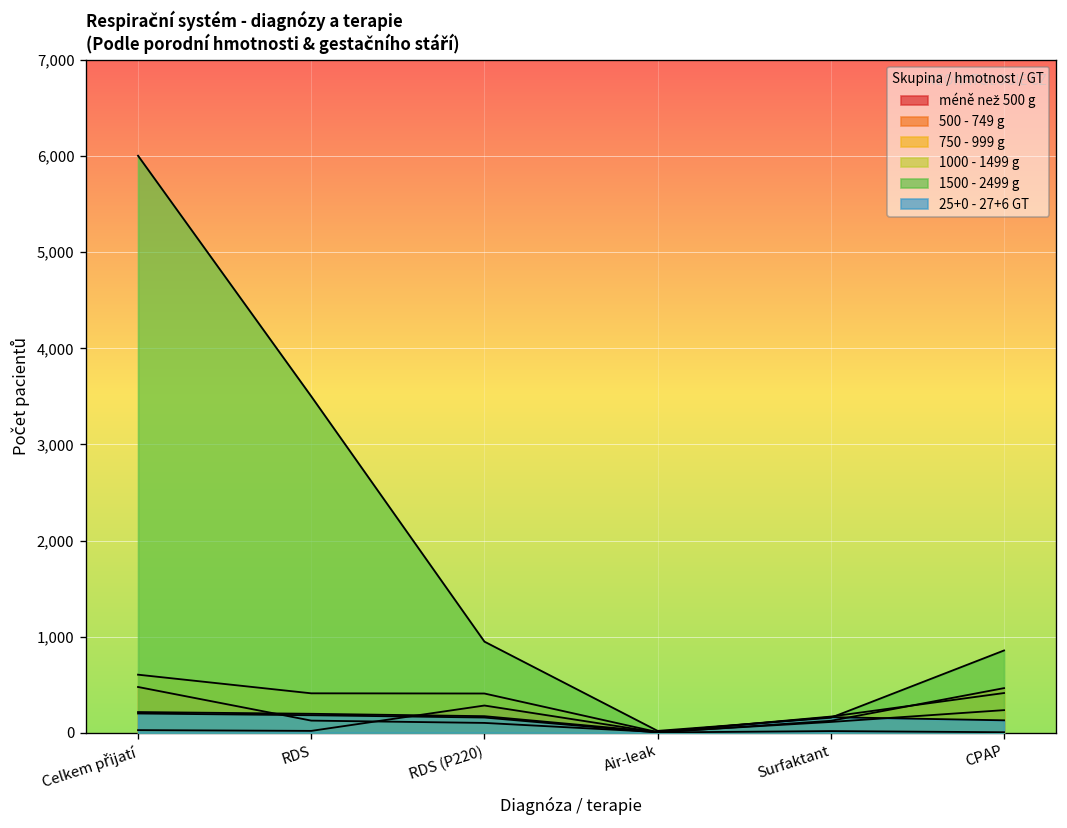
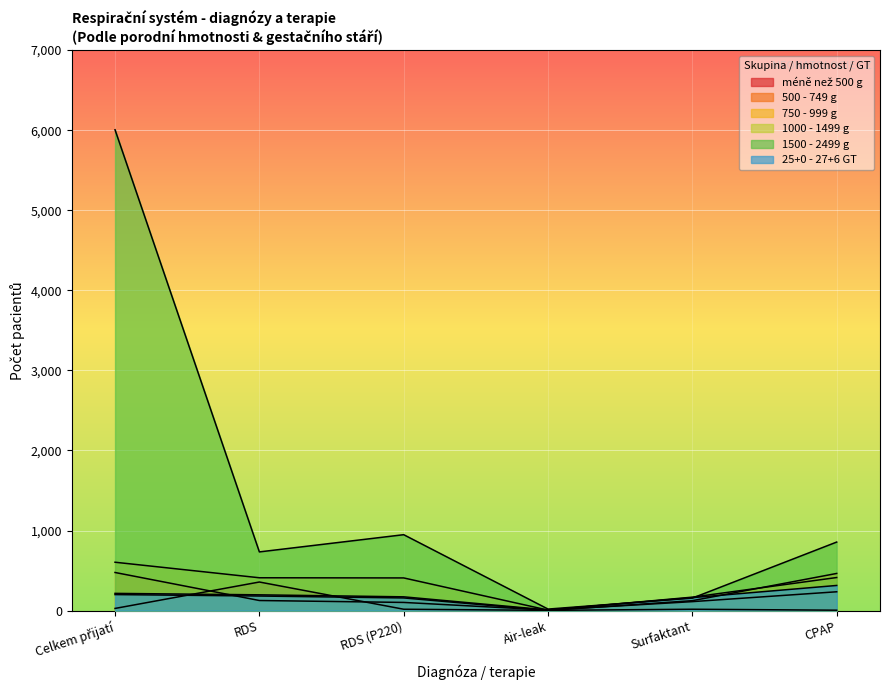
  {
    "méně než 500 g": {
      "Celkem přijatí": "0",
-     "RDS": "0",
-     "RDS (P220)": "300",
+     "RDS": "400",
+     "RDS (P220)": "0",
      "Surfaktant": "0",
      "CPAP": "0"
    },
    "500 - 749 g": {
      "Celkem přijatí": "500",
      "RDS": "100",
      "RDS (P220)": "100",
      "CPAP": "200"
    },
    "750 - 999 g": {
      "CPAP": "500"
    },
    "1000 - 1499 g": {
      "Celkem přijatí": "600",
      "RDS": "400",
      "RDS (P220)": "400",
      "CPAP": "400"
    },
    "1500 - 2499 g": {
      "Celkem přijatí": "6,000",
-     "RDS": "3,500",
+     "RDS": "700",
      "RDS (P220)": "900",
      "CPAP": "900"
    },
    "25+0 - 27+6 GT": {
-     "CPAP": "100"
+     "CPAP": "300"
    }
  }
